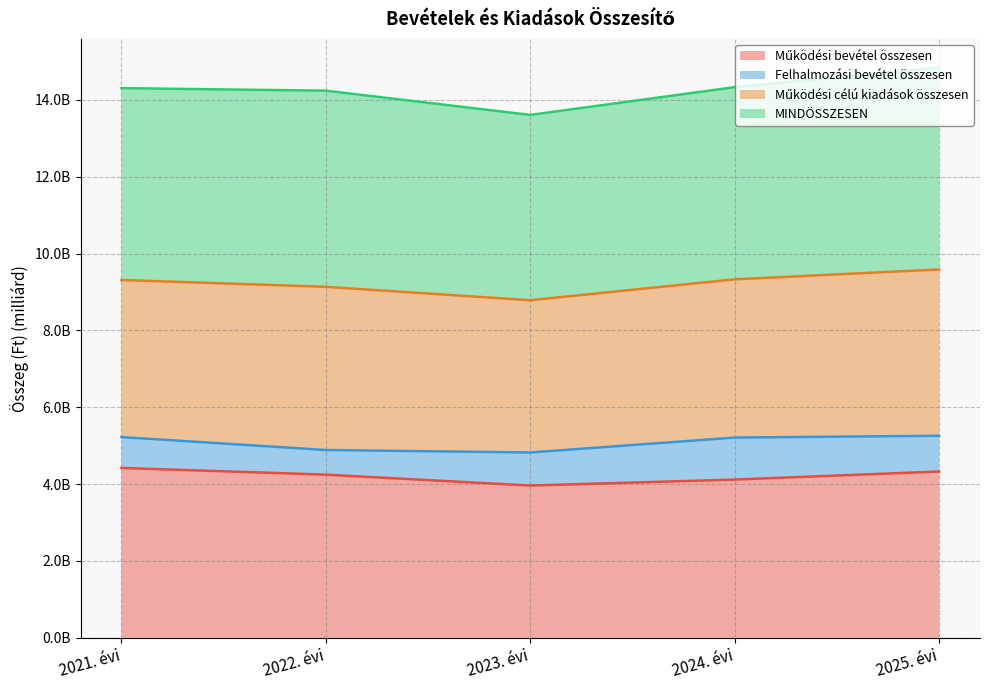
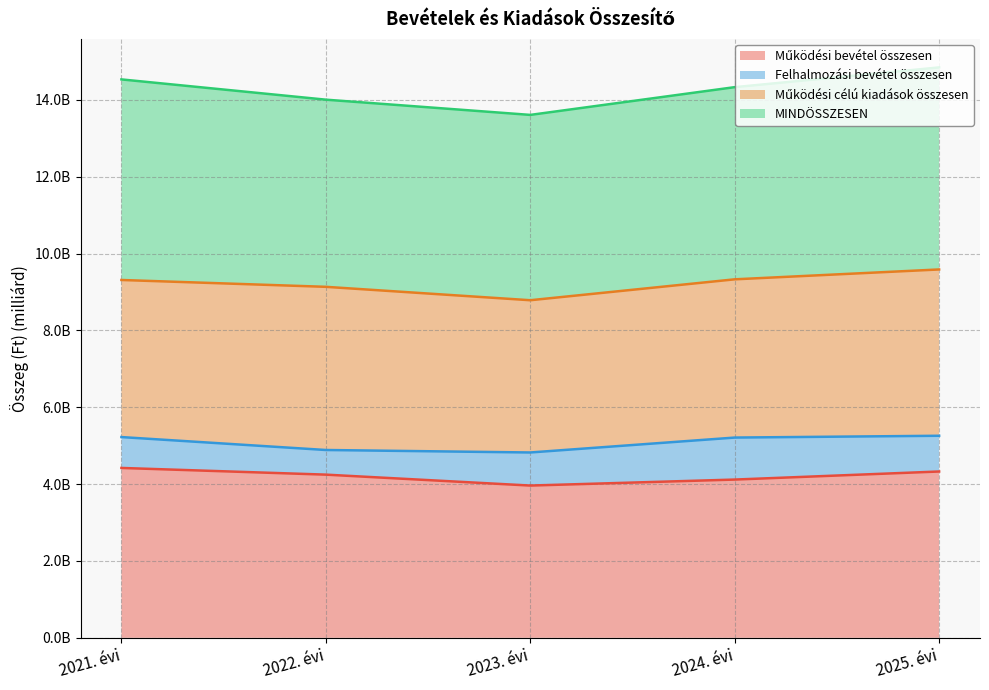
  {
    "Felhalmozási bevétel összesen": {
      "2021. évi": 800000000,
      "2022. évi": 600000000,
      "2023. évi": 900000000,
      "2024. évi": 1100000000,
      "2025. évi": 900000000
    },
    "MINDÖSSZESEN": {
-     "2021. évi": 5000000000,
-     "2022. évi": 5100000000,
+     "2021. évi": 5200000000,
+     "2022. évi": 4900000000,
      "2023. évi": 4800000000,
      "2024. évi": 5000000000
    }
  }
